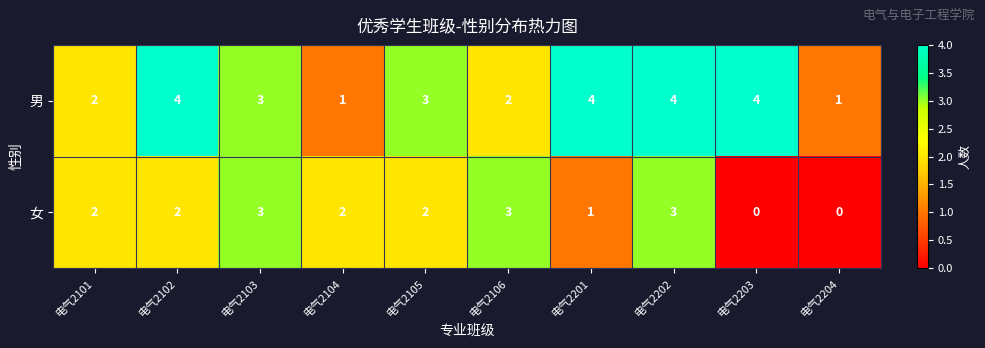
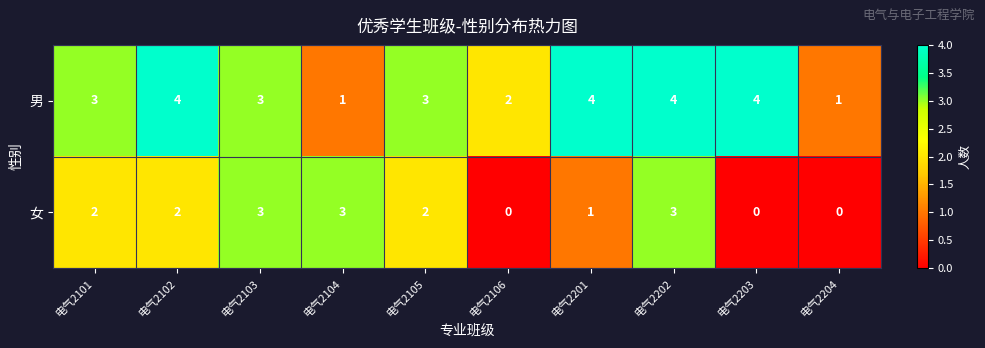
  {
    "男": {
-     "电气2101": 2,
+     "电气2101": 3,
      "电气2102": 4,
      "电气2103": 3,
      "电气2104": 1,
      "电气2105": 3,
      "电气2106": 2,
      "电气2201": 4,
      "电气2202": 4,
      "电气2203": 4,
      "电气2204": 1
    },
    "女": {
      "电气2101": 2,
      "电气2102": 2,
      "电气2103": 3,
-     "电气2104": 2,
+     "电气2104": 3,
      "电气2105": 2,
-     "电气2106": 3,
+     "电气2106": 0,
      "电气2201": 1,
      "电气2202": 3,
      "电气2203": 0,
      "电气2204": 0
    }
  }
